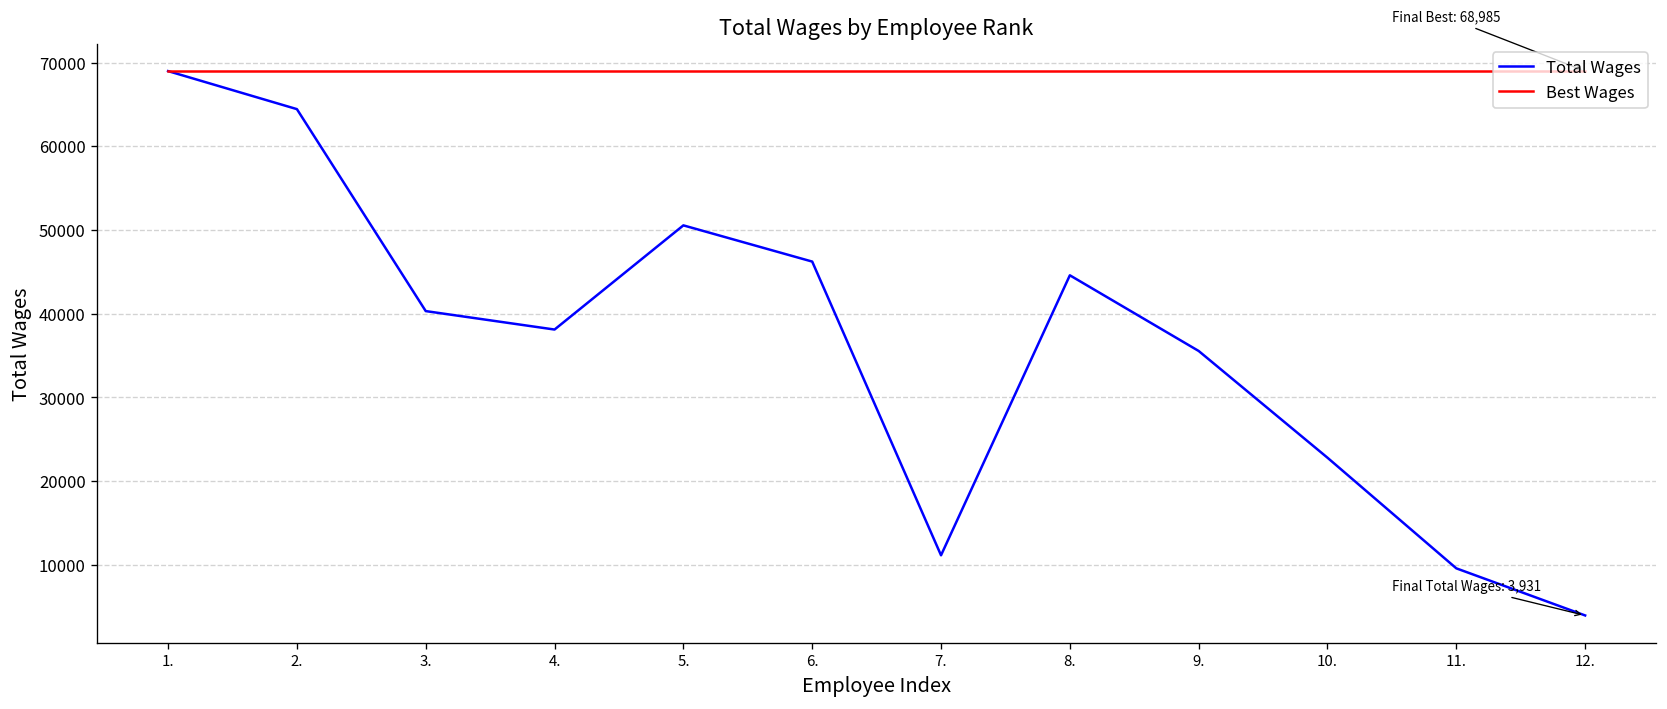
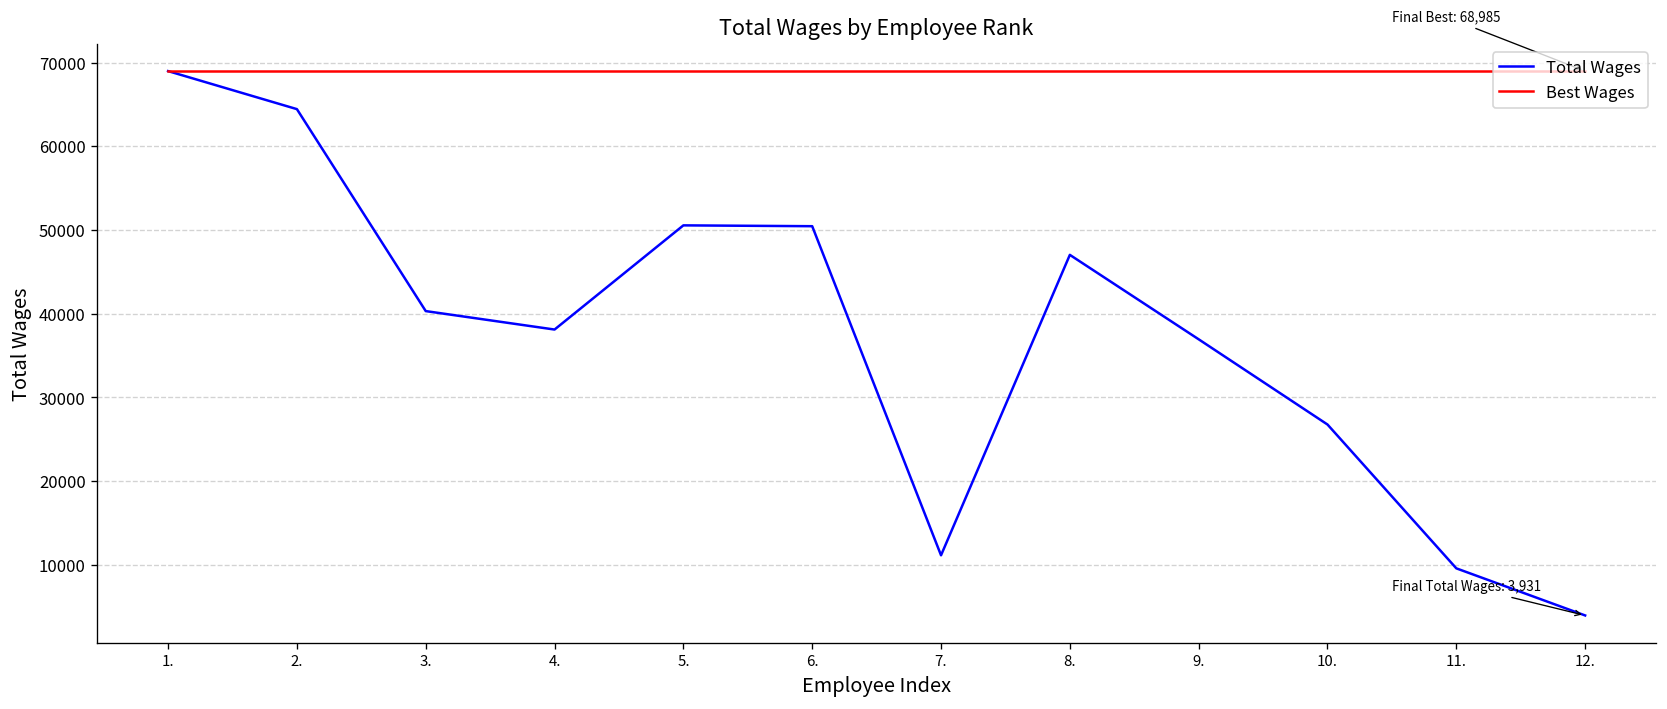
  {
    "Total Wages": {
      "2.": 64000,
      "3.": 40000,
      "4.": 38000,
      "5.": 51000,
-     "6.": 46000,
+     "6.": 50000,
      "7.": 11000,
-     "8.": 45000,
-     "9.": 36000,
-     "10.": 23000,
+     "8.": 47000,
+     "9.": 37000,
+     "10.": 27000,
      "11.": 10000
    },
    "Best Wages": {
      "2.": 69000,
      "3.": 69000,
      "4.": 69000,
      "5.": 69000,
      "6.": 69000,
      "7.": 69000,
      "8.": 69000,
      "9.": 69000,
      "10.": 69000
    }
  }
